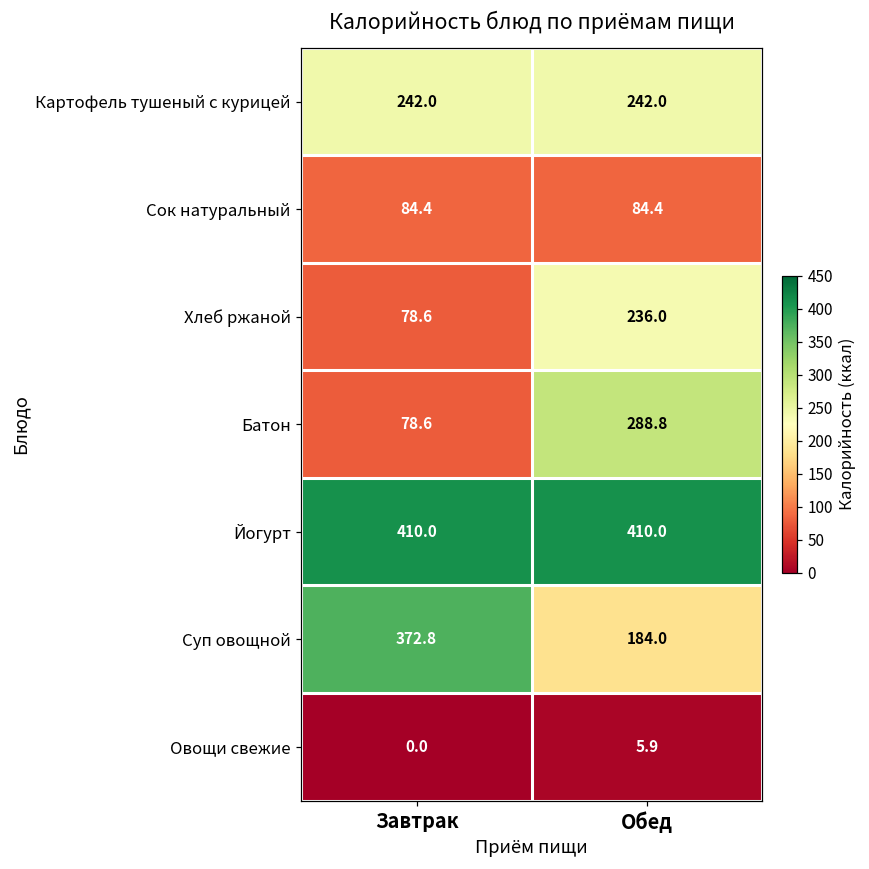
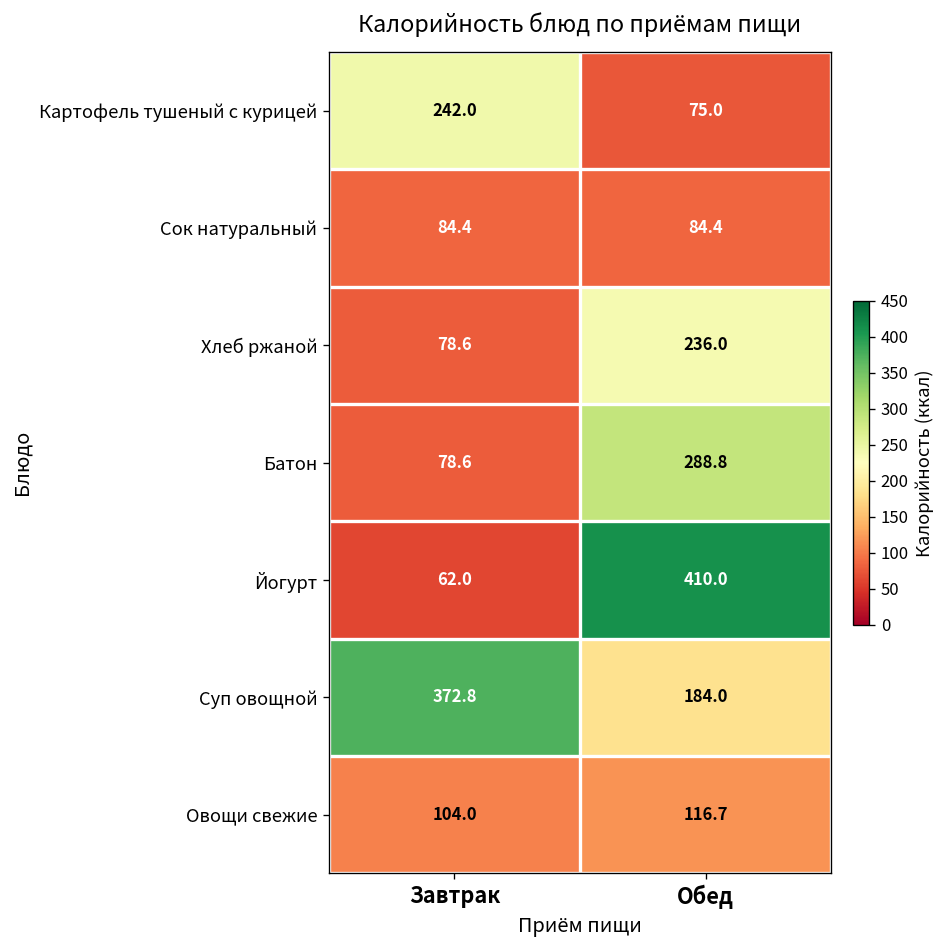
  {
    "Картофель тушеный с курицей": {
      "Завтрак": 242.0,
-     "Обед": 242.0
+     "Обед": 75.0
    },
    "Сок натуральный": {
      "Завтрак": 84.4,
      "Обед": 84.4
    },
    "Хлеб ржаной": {
      "Завтрак": 78.6,
      "Обед": 236.0
    },
    "Батон": {
      "Завтрак": 78.6,
      "Обед": 288.8
    },
    "Йогурт": {
-     "Завтрак": 410.0,
+     "Завтрак": 62.0,
      "Обед": 410.0
    },
    "Суп овощной": {
      "Завтрак": 372.8,
      "Обед": 184.0
    },
    "Овощи свежие": {
-     "Завтрак": 0.0,
-     "Обед": 5.9
+     "Завтрак": 104.0,
+     "Обед": 116.7
    }
  }
